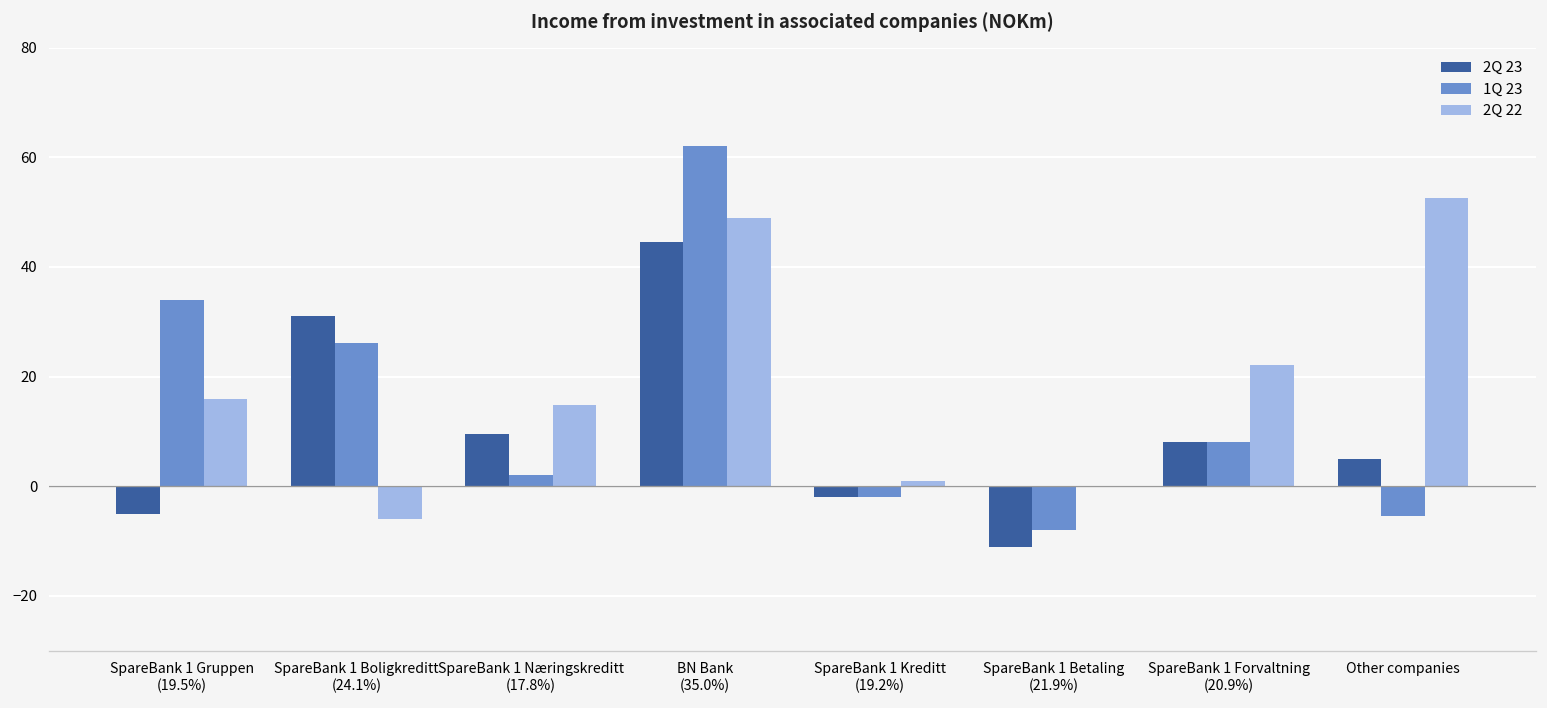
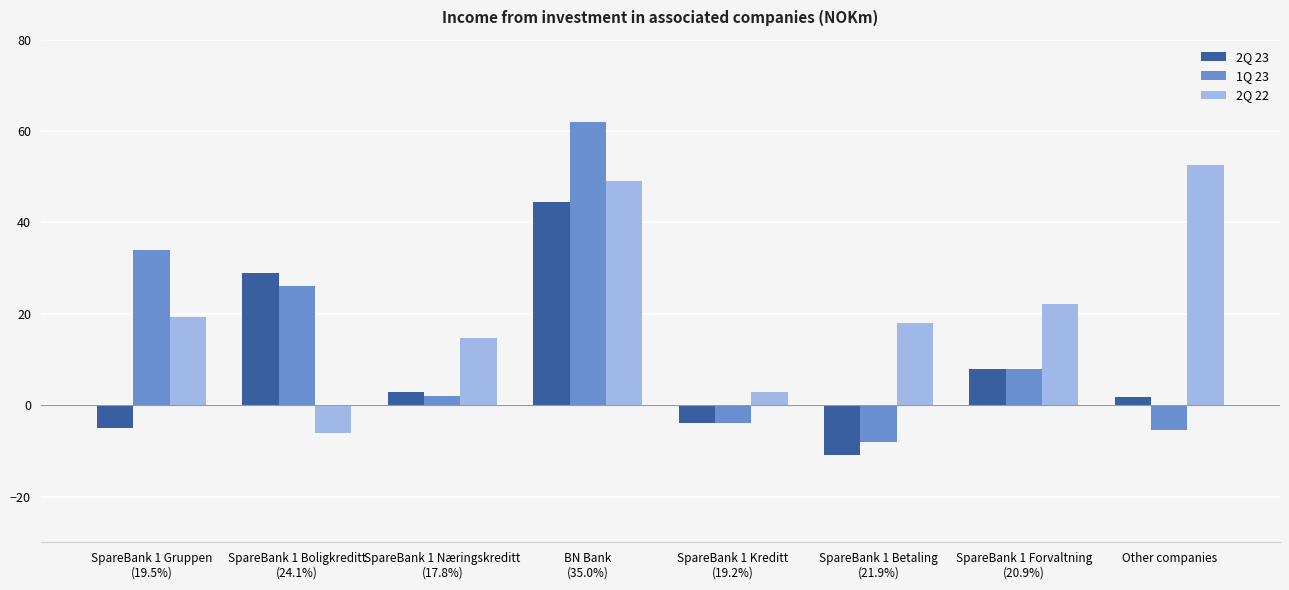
  {
    "2Q 23": {
      "SpareBank 1 Gruppen (19.5%)": -5,
-     "SpareBank 1 Boligkreditt (24.1%)": 31,
-     "SpareBank 1 Næringskreditt (17.8%)": 10,
+     "SpareBank 1 Boligkreditt (24.1%)": 29,
+     "SpareBank 1 Næringskreditt (17.8%)": 3,
      "BN Bank (35.0%)": 45,
-     "SpareBank 1 Kreditt (19.2%)": -2,
+     "SpareBank 1 Kreditt (19.2%)": -4,
      "SpareBank 1 Betaling (21.9%)": -11,
      "SpareBank 1 Forvaltning (20.9%)": 8,
-     "Other companies": 5
+     "Other companies": 2
    },
    "1Q 23": {
      "SpareBank 1 Gruppen (19.5%)": 34,
      "SpareBank 1 Boligkreditt (24.1%)": 26,
      "SpareBank 1 Næringskreditt (17.8%)": 2,
      "BN Bank (35.0%)": 62,
-     "SpareBank 1 Kreditt (19.2%)": -2,
+     "SpareBank 1 Kreditt (19.2%)": -4,
      "SpareBank 1 Betaling (21.9%)": -8,
      "SpareBank 1 Forvaltning (20.9%)": 8,
      "Other companies": -6
    },
    "2Q 22": {
-     "SpareBank 1 Gruppen (19.5%)": 16,
+     "SpareBank 1 Gruppen (19.5%)": 19,
      "SpareBank 1 Boligkreditt (24.1%)": -6,
      "SpareBank 1 Næringskreditt (17.8%)": 15,
      "BN Bank (35.0%)": 49,
-     "SpareBank 1 Kreditt (19.2%)": 1,
-     "SpareBank 1 Betaling (21.9%)": 0,
+     "SpareBank 1 Kreditt (19.2%)": 3,
+     "SpareBank 1 Betaling (21.9%)": 18,
      "SpareBank 1 Forvaltning (20.9%)": 22,
      "Other companies": 53
    }
  }
